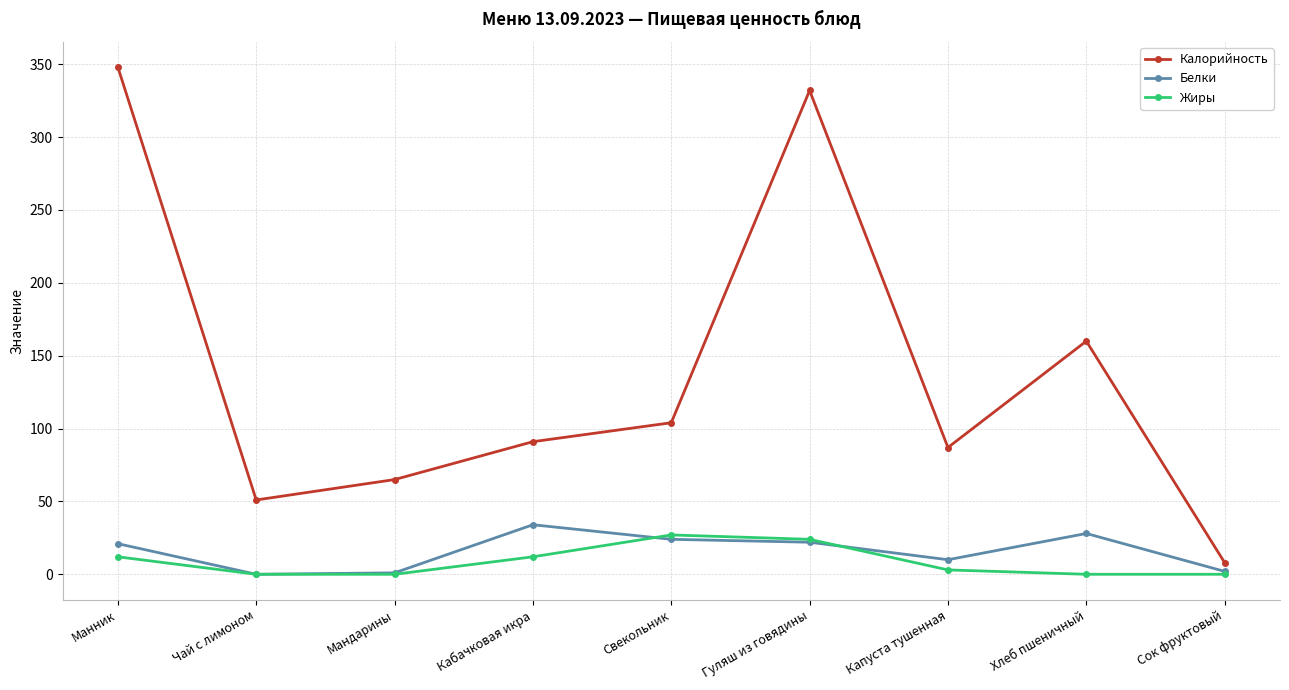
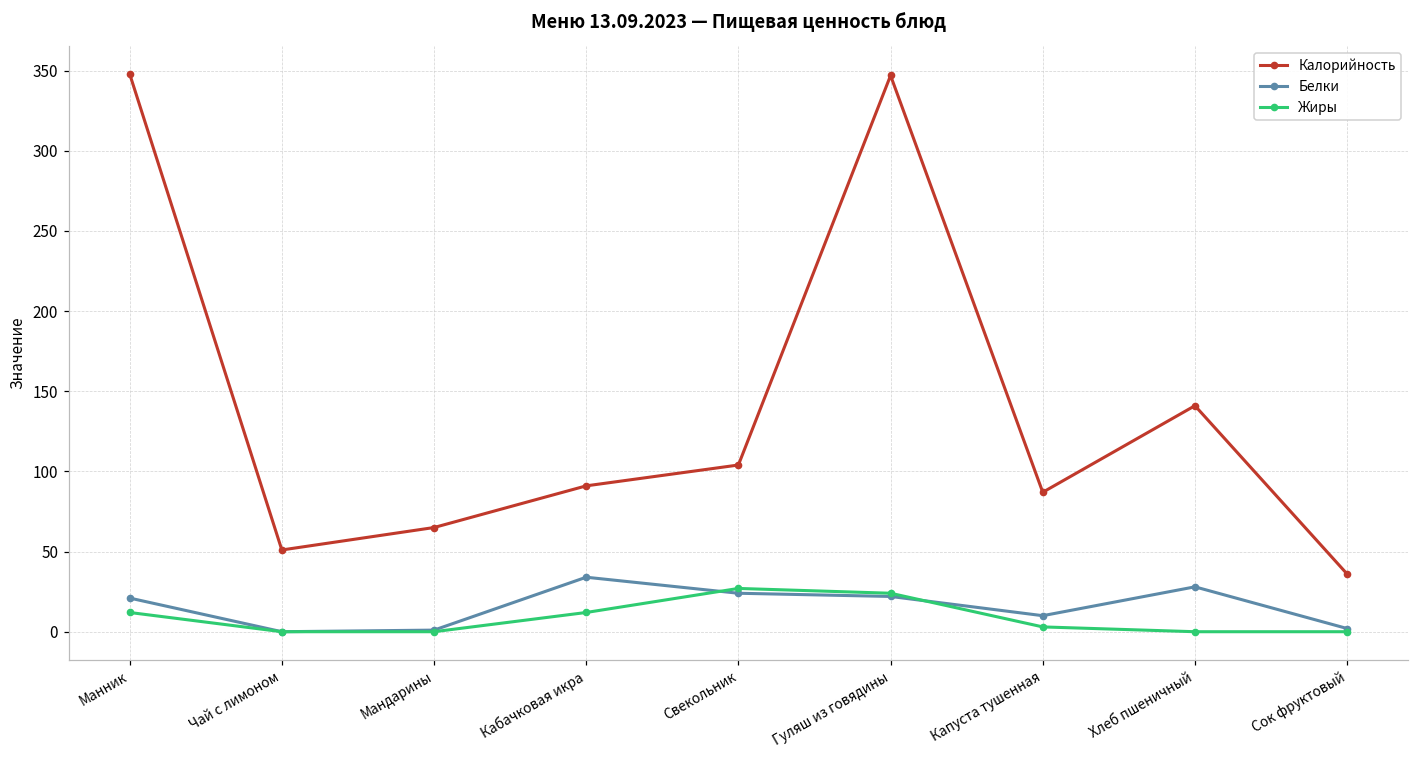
  {
    "Калорийность": {
      "Манник": 348,
      "Чай с лимоном": 51,
      "Мандарины": 65,
      "Кабачковая икра": 91,
      "Свекольник": 104,
-     "Гуляш из говядины": 332,
+     "Гуляш из говядины": 347,
      "Капуста тушенная": 87,
-     "Хлеб пшеничный": 160,
-     "Сок фруктовый": 8
+     "Хлеб пшеничный": 141,
+     "Сок фруктовый": 36
    },
    "Белки": {
      "Манник": 21,
      "Кабачковая икра": 34,
      "Свекольник": 24,
      "Гуляш из говядины": 22,
      "Капуста тушенная": 10,
      "Хлеб пшеничный": 28,
      "Сок фруктовый": 2
    },
    "Жиры": {
      "Манник": 12,
      "Кабачковая икра": 12,
      "Свекольник": 27,
      "Гуляш из говядины": 24,
      "Капуста тушенная": 3,
      "Хлеб пшеничный": 0,
      "Сок фруктовый": 0
    }
  }
